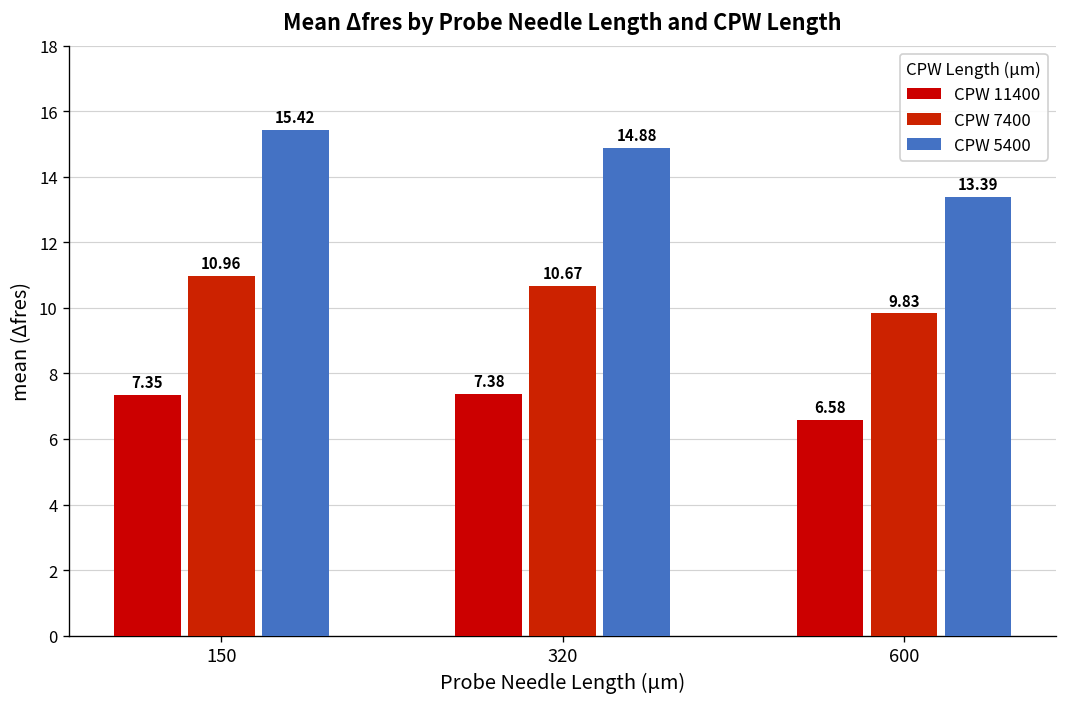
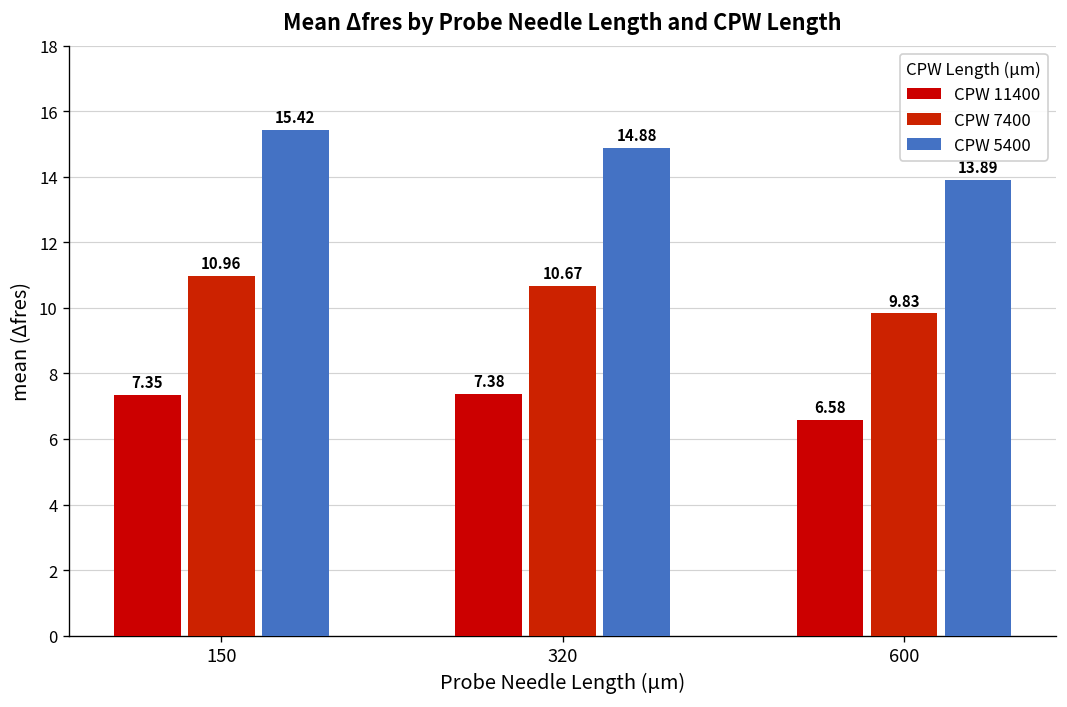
  {
    "CPW 5400": {
      "150": 15.42,
      "320": 14.88,
-     "600": 13.39
+     "600": 13.89
    }
  }
